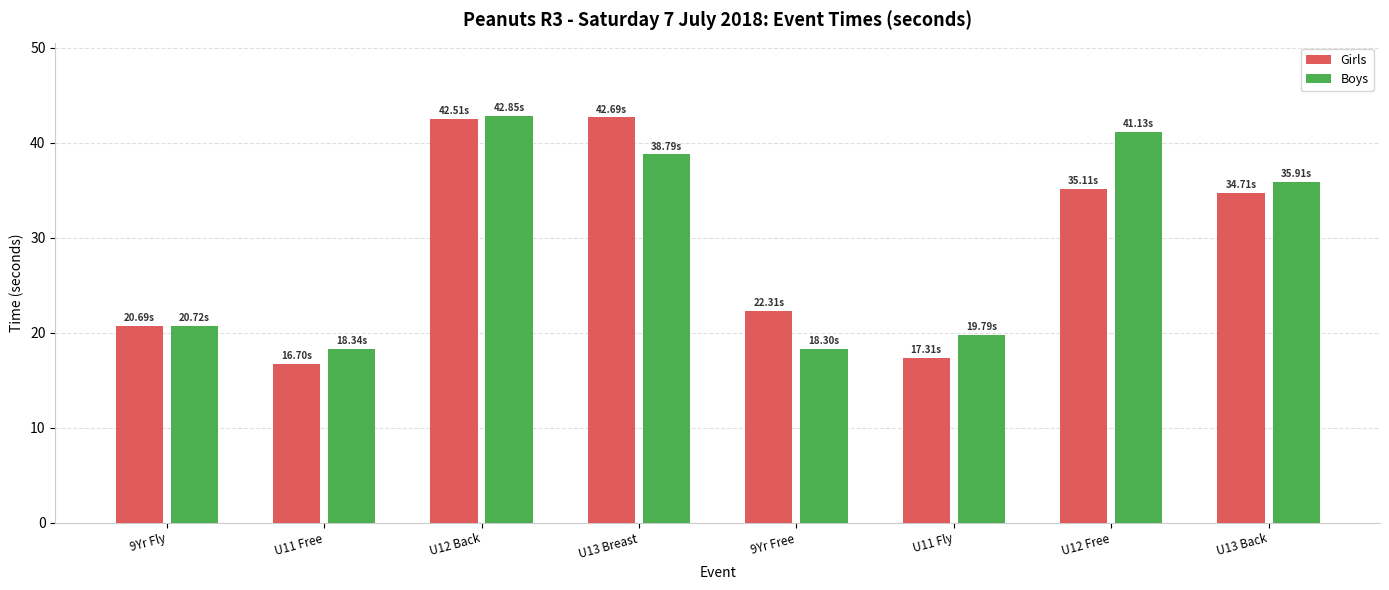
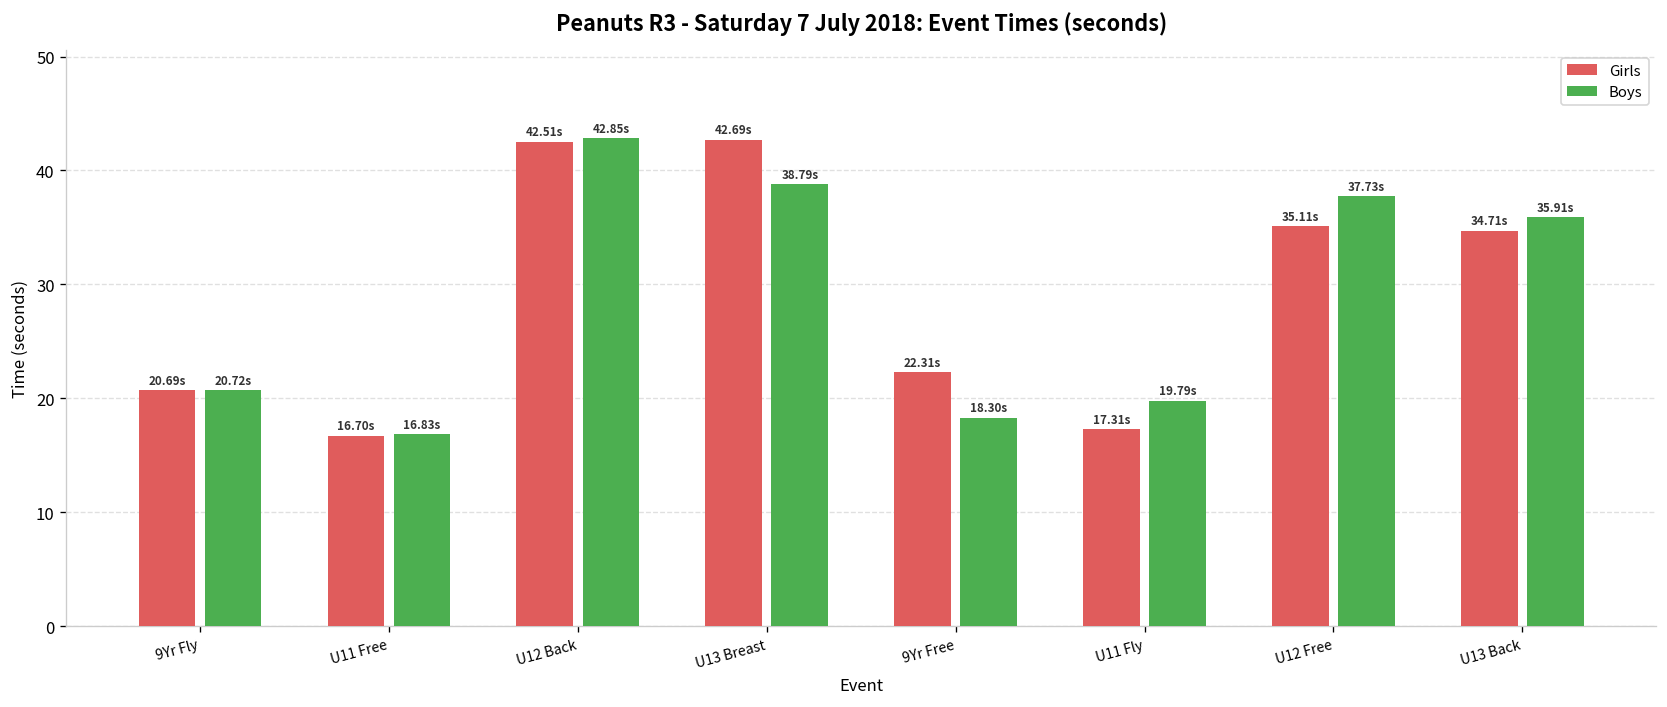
  {
    "Girls": {
      "9Yr Fly": "20.69s",
      "U11 Free": "16.70s",
      "U12 Back": "42.51s",
      "U13 Breast": "42.69s",
      "9Yr Free": "22.31s",
      "U11 Fly": "17.31s",
      "U12 Free": "35.11s",
      "U13 Back": "34.71s"
    },
    "Boys": {
      "9Yr Fly": "20.72s",
-     "U11 Free": "18.34s",
+     "U11 Free": "16.83s",
      "U12 Back": "42.85s",
      "U13 Breast": "38.79s",
      "9Yr Free": "18.30s",
      "U11 Fly": "19.79s",
-     "U12 Free": "41.13s",
+     "U12 Free": "37.73s",
      "U13 Back": "35.91s"
    }
  }
